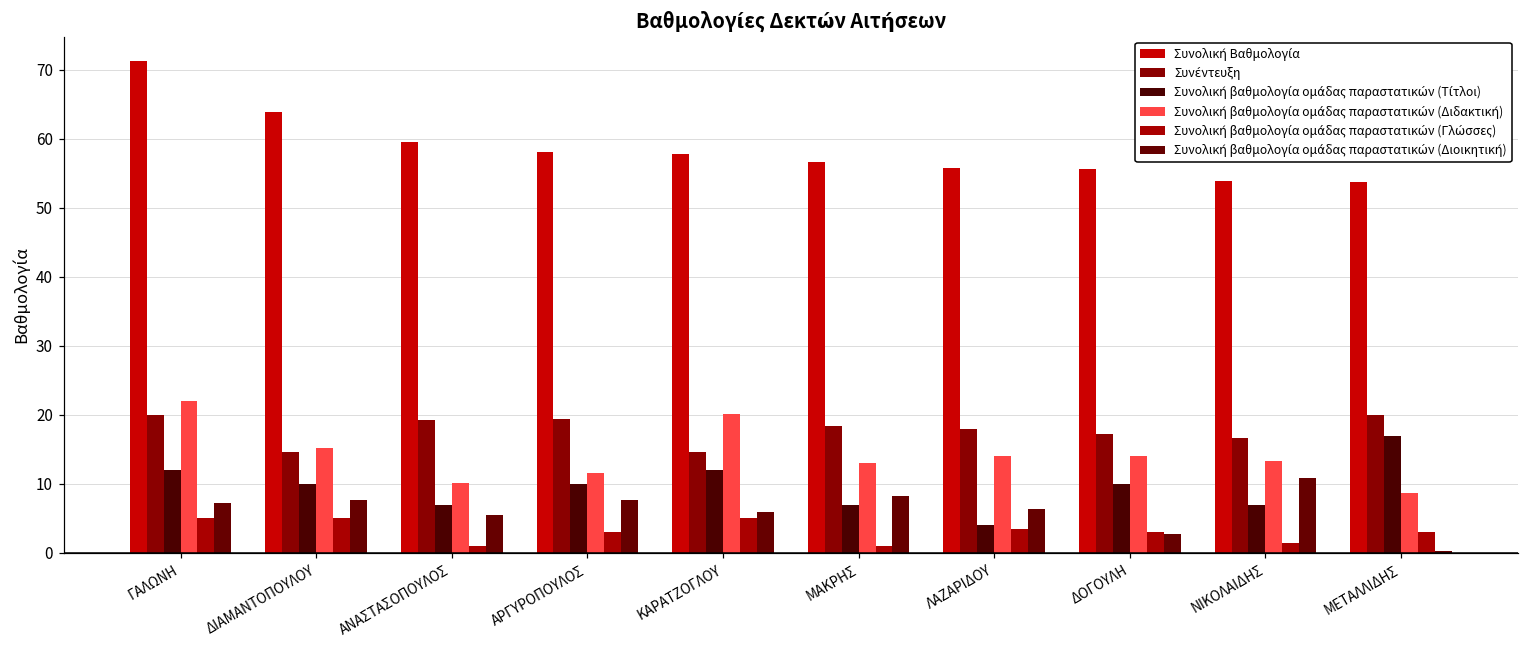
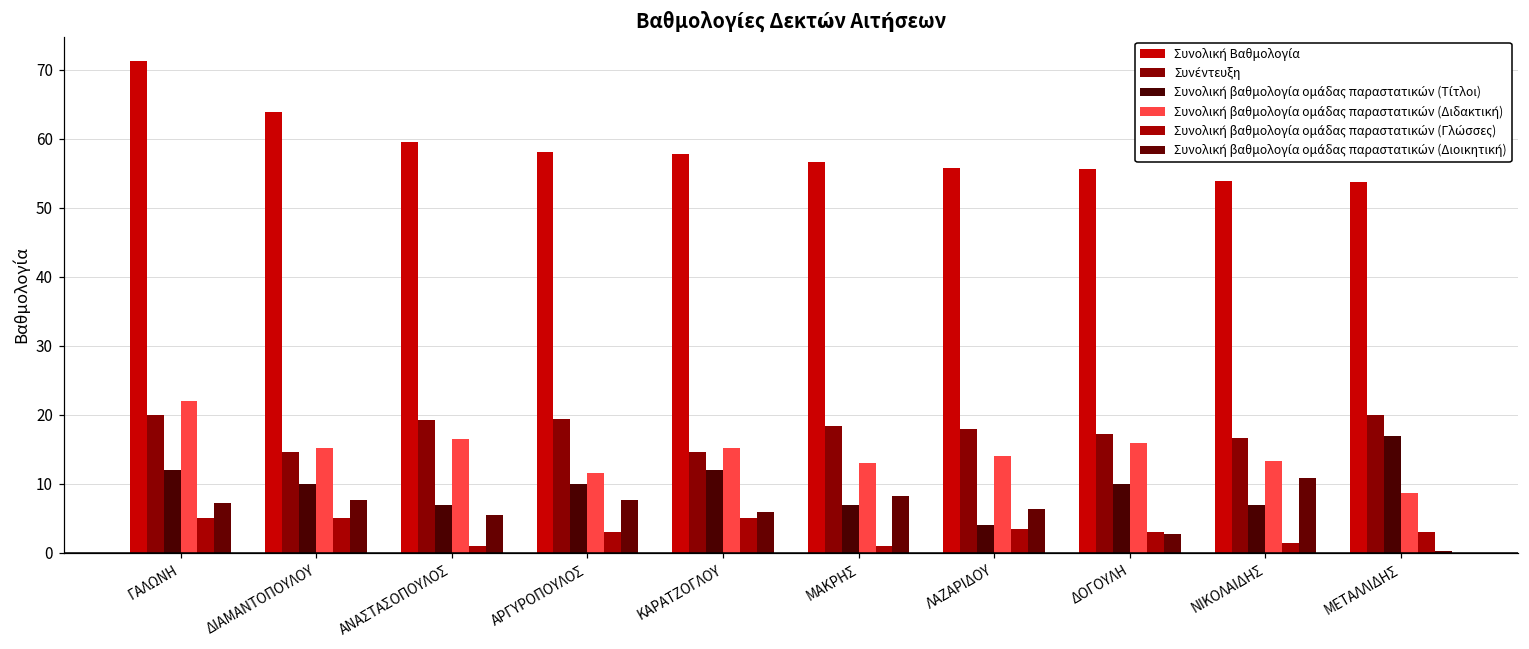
  {
    "Συνολική βαθμολογία ομάδας παραστατικών (Διδακτική)": {
      "ΓΑΛΩΝΗ": 22,
      "ΔΙΑΜΑΝΤΟΠΟΥΛΟΥ": 15,
-     "ΑΝΑΣΤΑΣΟΠΟΥΛΟΣ": 10,
+     "ΑΝΑΣΤΑΣΟΠΟΥΛΟΣ": 17,
      "ΑΡΓΥΡΟΠΟΥΛΟΣ": 12,
-     "ΚΑΡΑΤΖΟΓΛΟΥ": 20,
+     "ΚΑΡΑΤΖΟΓΛΟΥ": 15,
      "ΜΑΚΡΗΣ": 13,
      "ΛΑΖΑΡΙΔΟΥ": 14,
-     "ΔΟΓΟΥΛΗ": 14,
+     "ΔΟΓΟΥΛΗ": 16,
      "ΝΙΚΟΛΑΙΔΗΣ": 13,
      "ΜΕΤΑΛΛΙΔΗΣ": 9
    }
  }
